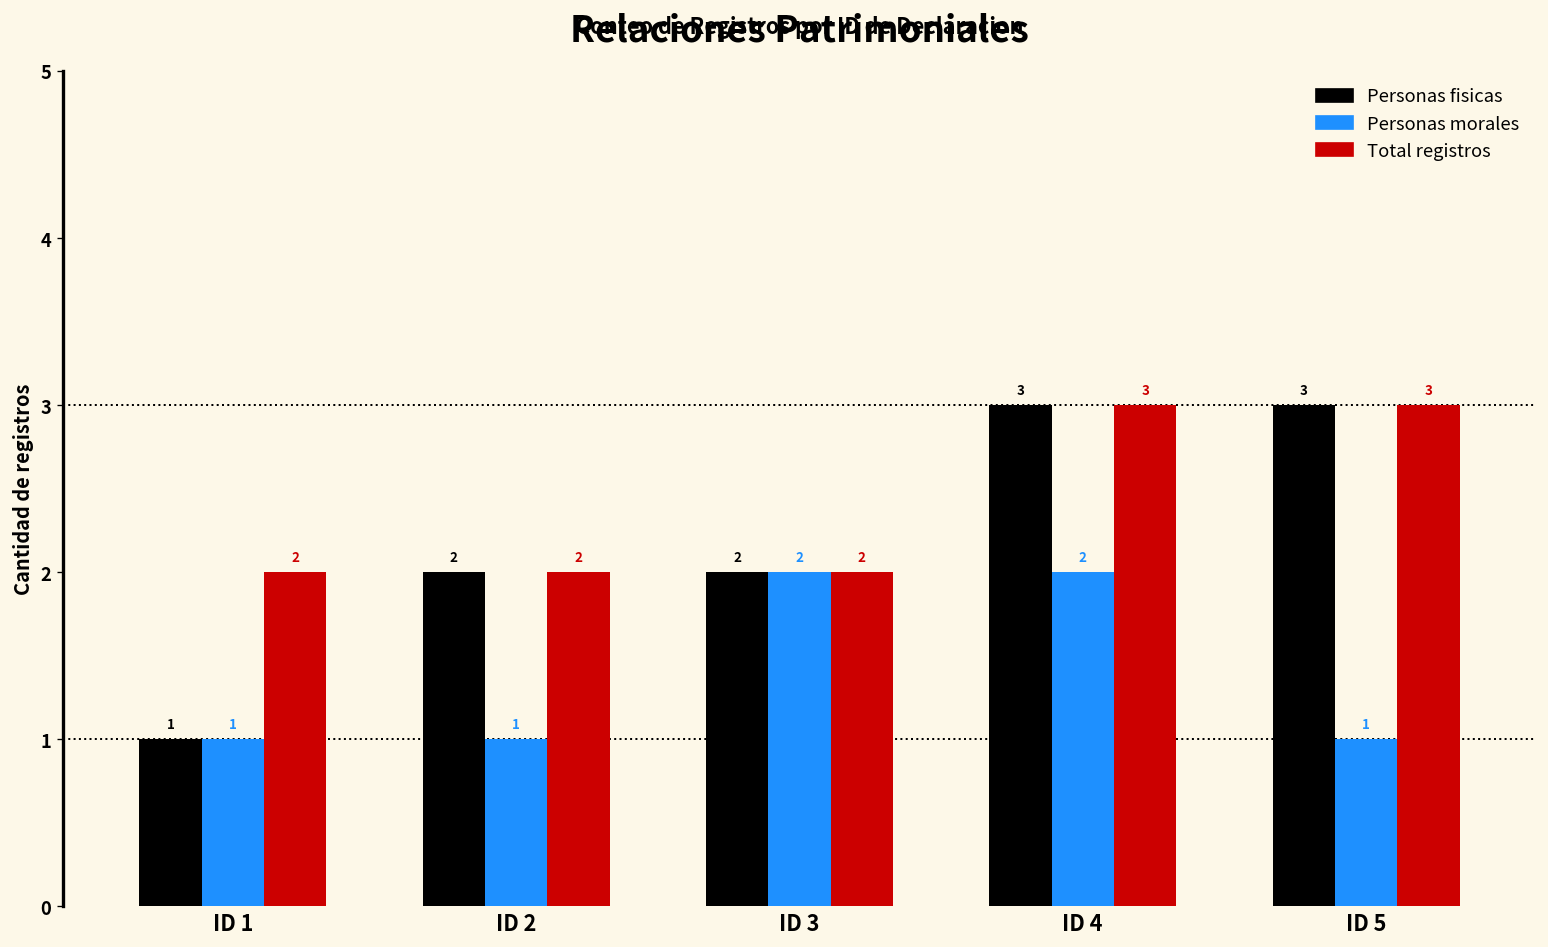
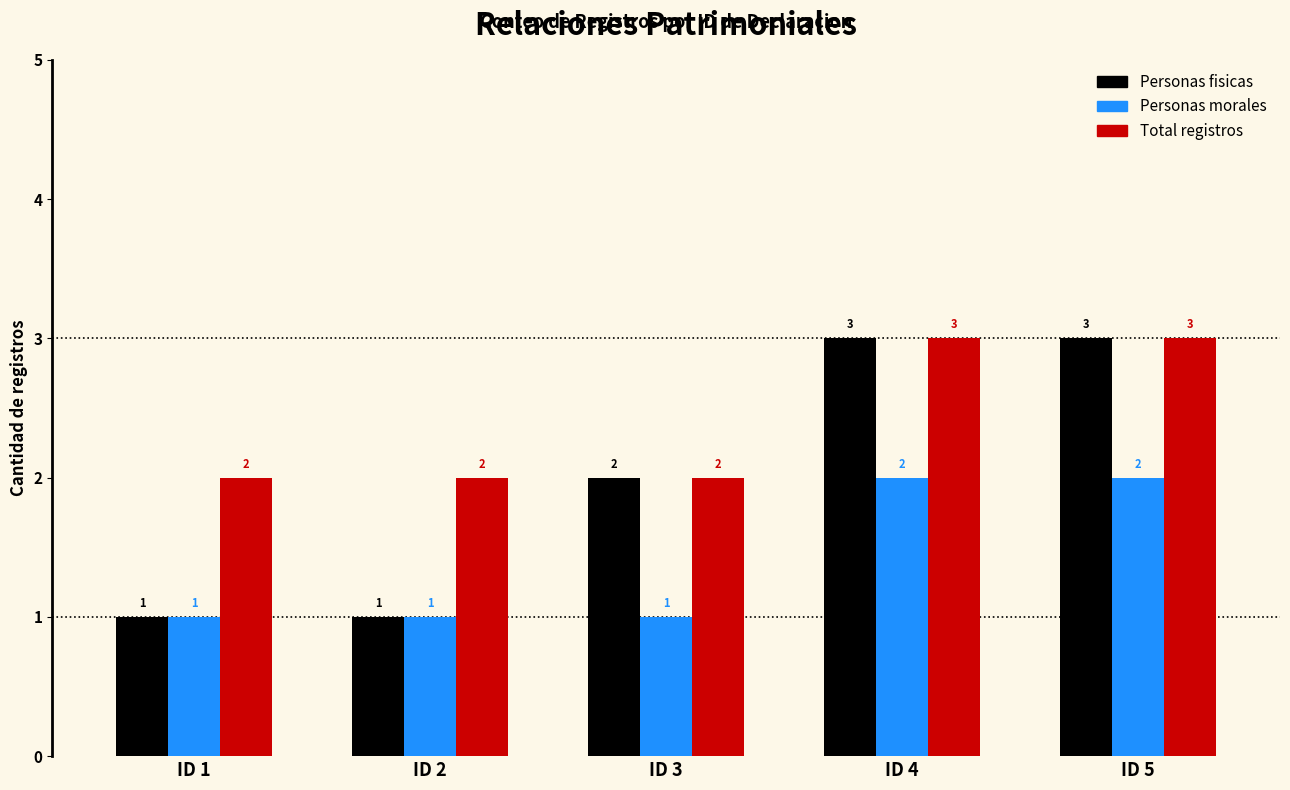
  {
    "Personas fisicas": {
      "ID 1": 1,
-     "ID 2": 2,
+     "ID 2": 1,
      "ID 3": 2,
      "ID 4": 3,
      "ID 5": 3
    },
    "Personas morales": {
      "ID 1": 1,
      "ID 2": 1,
-     "ID 3": 2,
+     "ID 3": 1,
      "ID 4": 2,
-     "ID 5": 1
+     "ID 5": 2
    },
    "Total registros": {
      "ID 1": 2,
      "ID 2": 2,
      "ID 3": 2,
      "ID 4": 3,
      "ID 5": 3
    }
  }
